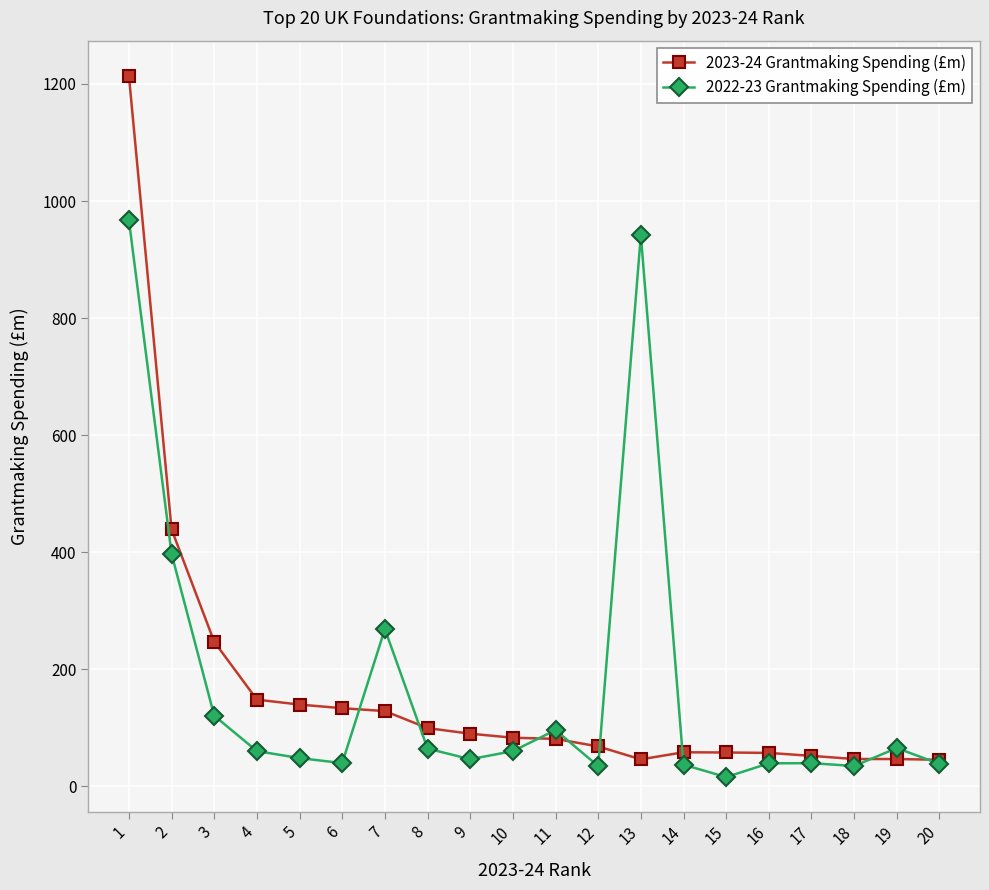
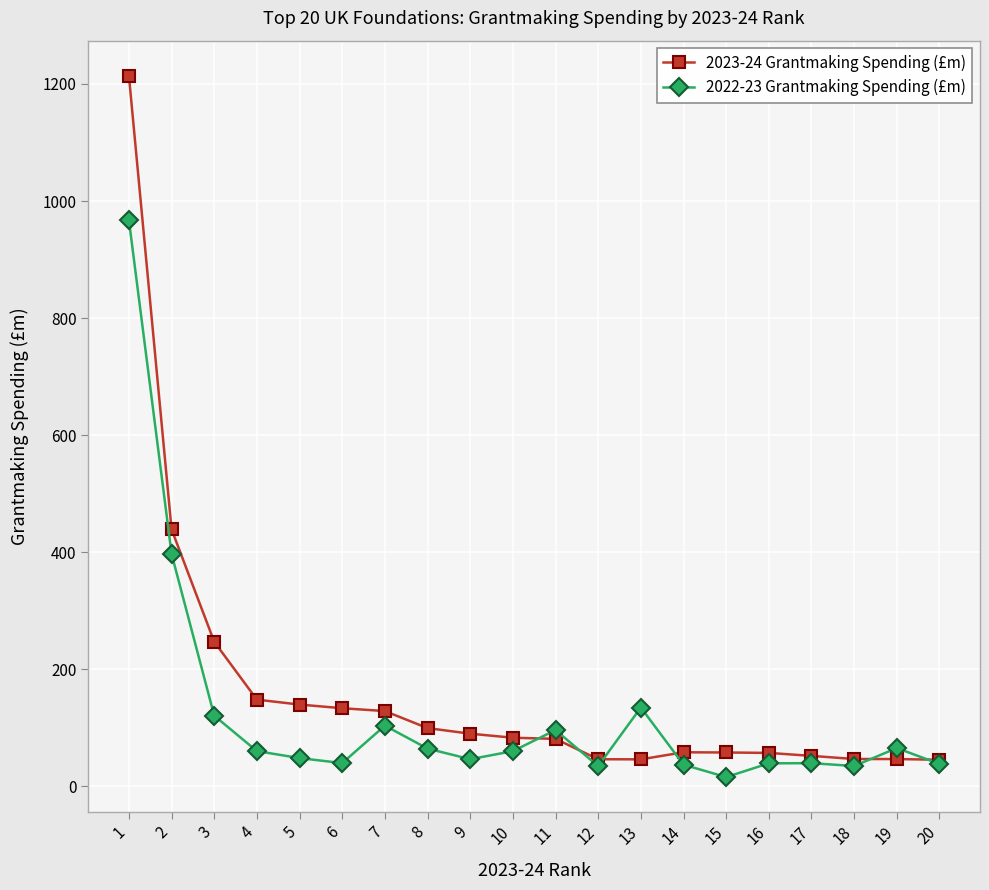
  {
    "2023-24 Grantmaking Spending (£m)": {
      "1": 1210,
      "2": 440,
      "3": 250,
      "4": 150,
      "5": 140,
      "6": 130,
      "7": 130,
      "8": 100,
      "9": 90,
      "10": 80,
      "11": 80,
-     "12": 70,
+     "12": 50,
      "13": 50,
      "14": 60,
      "15": 60,
      "16": 60,
      "17": 50,
      "18": 50,
      "19": 50,
      "20": 50
    },
    "2022-23 Grantmaking Spending (£m)": {
      "1": 970,
      "2": 400,
      "3": 120,
      "4": 60,
      "5": 50,
      "6": 40,
-     "7": 270,
+     "7": 100,
      "8": 60,
      "9": 50,
      "10": 60,
      "11": 100,
      "12": 30,
-     "13": 940,
+     "13": 130,
      "14": 40,
      "15": 20,
      "16": 40,
      "17": 40,
      "18": 30,
      "19": 70,
      "20": 40
    }
  }
